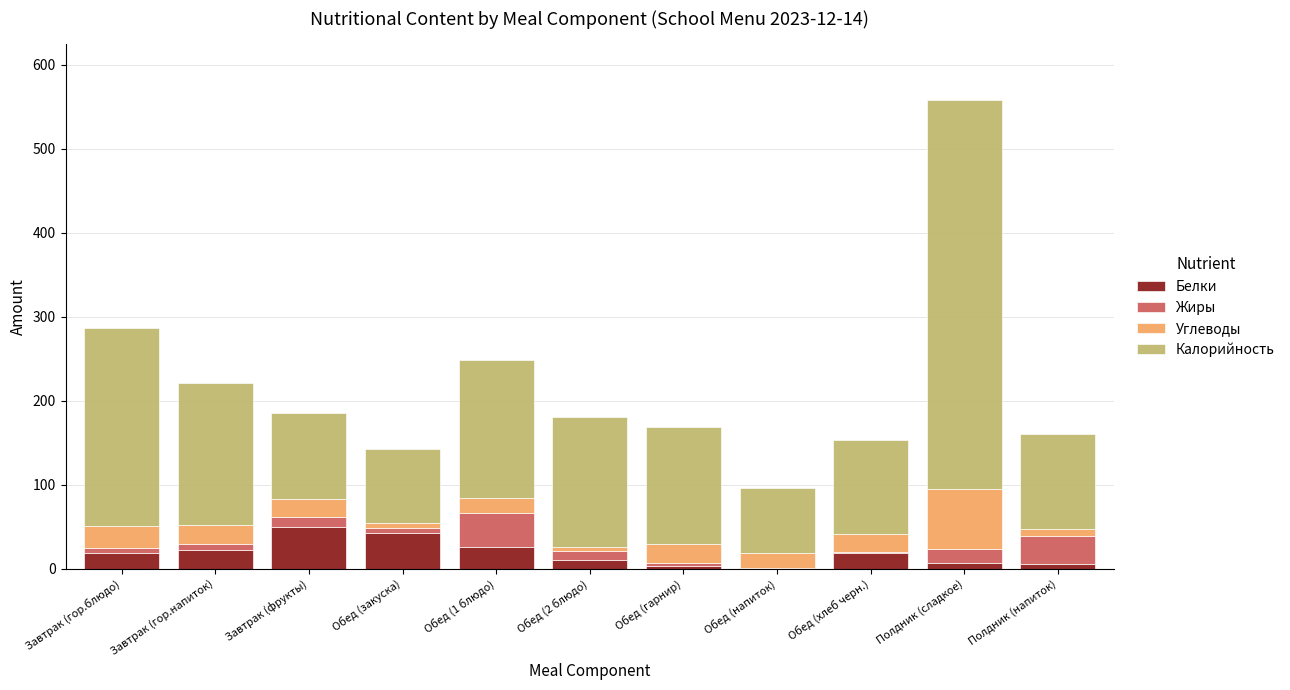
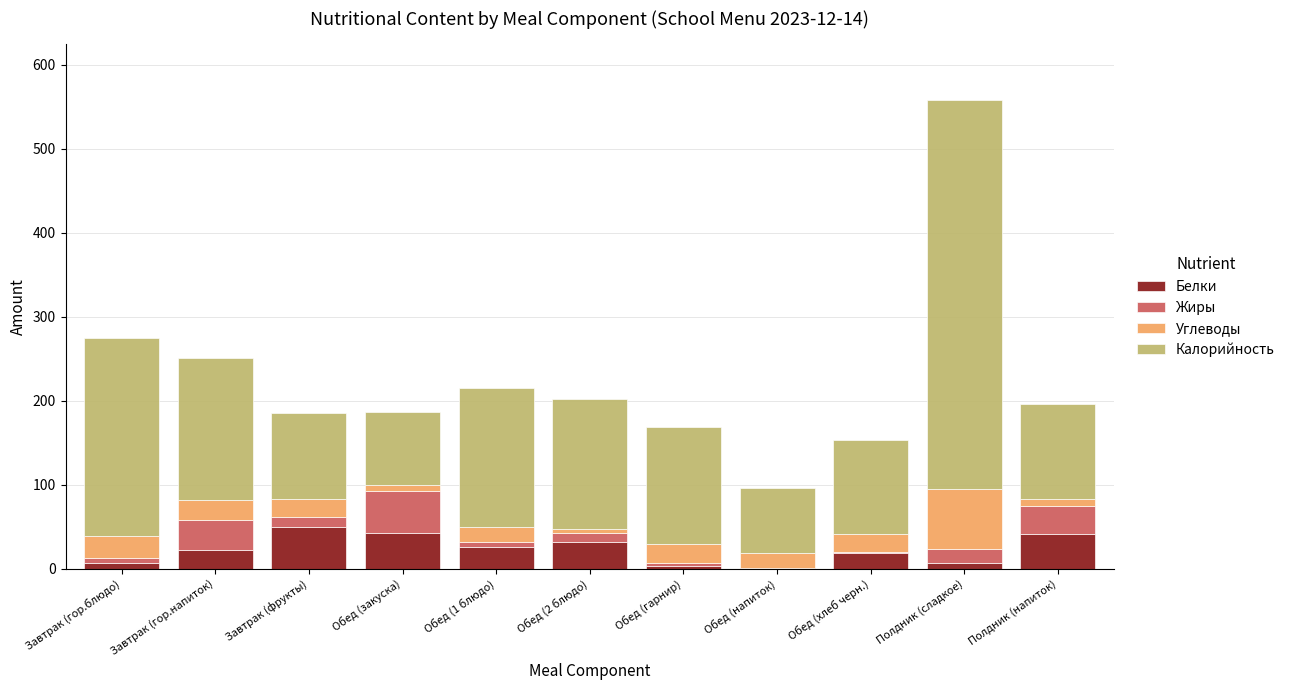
  {
    "Белки": {
-     "Завтрак (гор.блюдо)": 20,
+     "Завтрак (гор.блюдо)": 10,
      "Завтрак (гор.напиток)": 20,
      "Завтрак (фрукты)": 50,
      "Обед (закуска)": 40,
      "Обед (1 блюдо)": 30,
-     "Обед (2 блюдо)": 10,
+     "Обед (2 блюдо)": 30,
      "Обед (гарнир)": 0,
      "Обед (хлеб черн.)": 20,
      "Полдник (сладкое)": 10,
-     "Полдник (напиток)": 10
+     "Полдник (напиток)": 40
    },
    "Жиры": {
      "Завтрак (гор.блюдо)": 10,
-     "Завтрак (гор.напиток)": 10,
+     "Завтрак (гор.напиток)": 40,
      "Завтрак (фрукты)": 10,
-     "Обед (закуска)": 10,
-     "Обед (1 блюдо)": 40,
+     "Обед (закуска)": 50,
+     "Обед (1 блюдо)": 10,
      "Обед (2 блюдо)": 10,
      "Обед (гарнир)": 0,
      "Обед (напиток)": 0,
      "Полдник (сладкое)": 20,
      "Полдник (напиток)": 30
    }
  }
